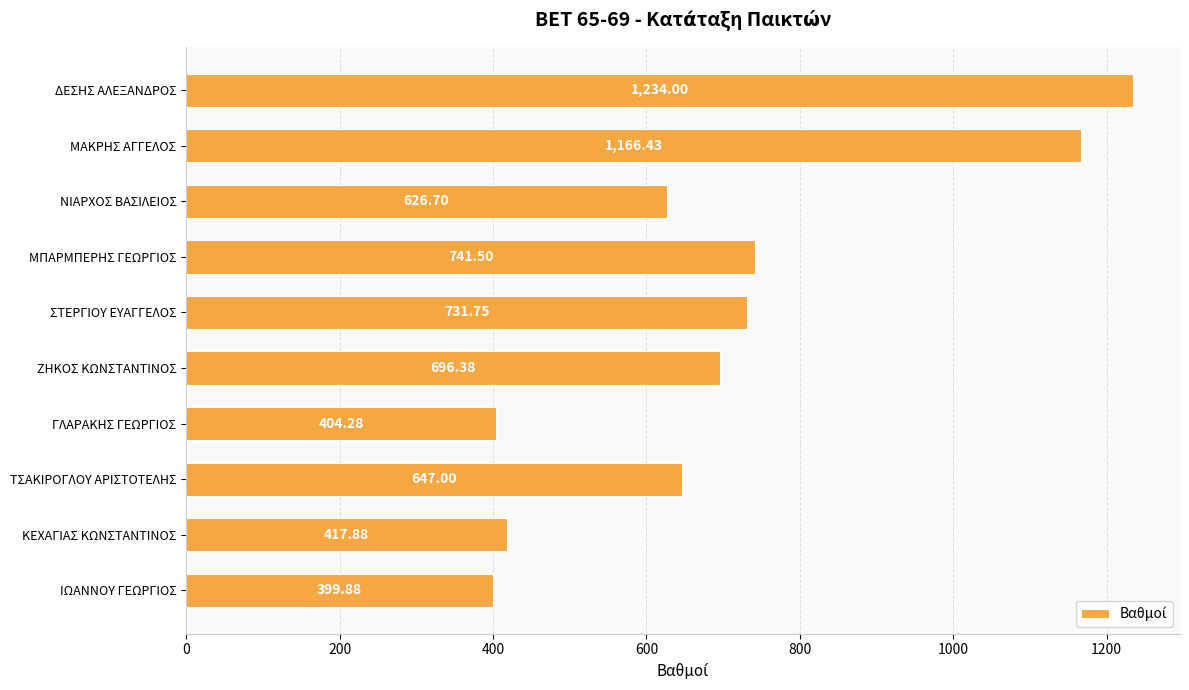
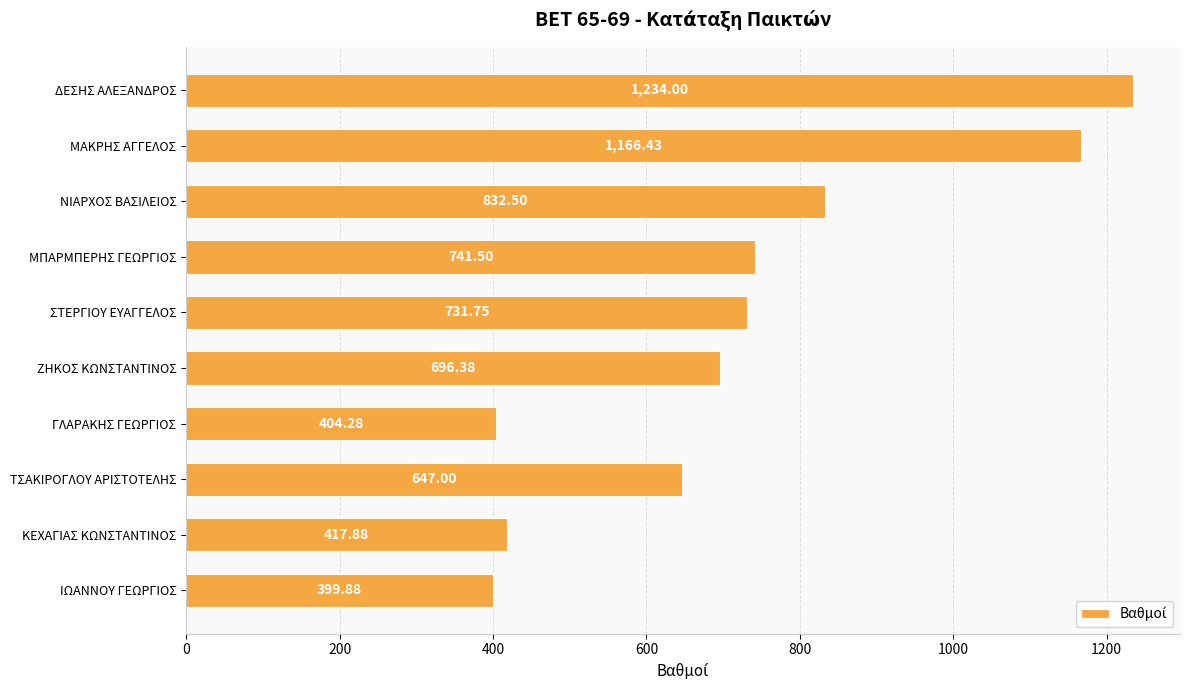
  {
    "ΔΕΣΗΣ ΑΛΕΞΑΝΔΡΟΣ": "1,234.00",
    "ΜΑΚΡΗΣ ΑΓΓΕΛΟΣ": "1,166.43",
-   "ΝΙΑΡΧΟΣ ΒΑΣΙΛΕΙΟΣ": "626.70",
+   "ΝΙΑΡΧΟΣ ΒΑΣΙΛΕΙΟΣ": "832.50",
    "ΜΠΑΡΜΠΕΡΗΣ ΓΕΩΡΓΙΟΣ": "741.50",
    "ΣΤΕΡΓΙΟΥ ΕΥΑΓΓΕΛΟΣ": "731.75",
    "ΖΗΚΟΣ ΚΩΝΣΤΑΝΤΙΝΟΣ": "696.38",
    "ΓΛΑΡΑΚΗΣ ΓΕΩΡΓΙΟΣ": "404.28",
    "ΤΣΑΚΙΡΟΓΛΟΥ ΑΡΙΣΤΟΤΕΛΗΣ": "647.00",
    "ΚΕΧΑΓΙΑΣ ΚΩΝΣΤΑΝΤΙΝΟΣ": "417.88",
    "ΙΩΑΝΝΟΥ ΓΕΩΡΓΙΟΣ": "399.88"
  }
